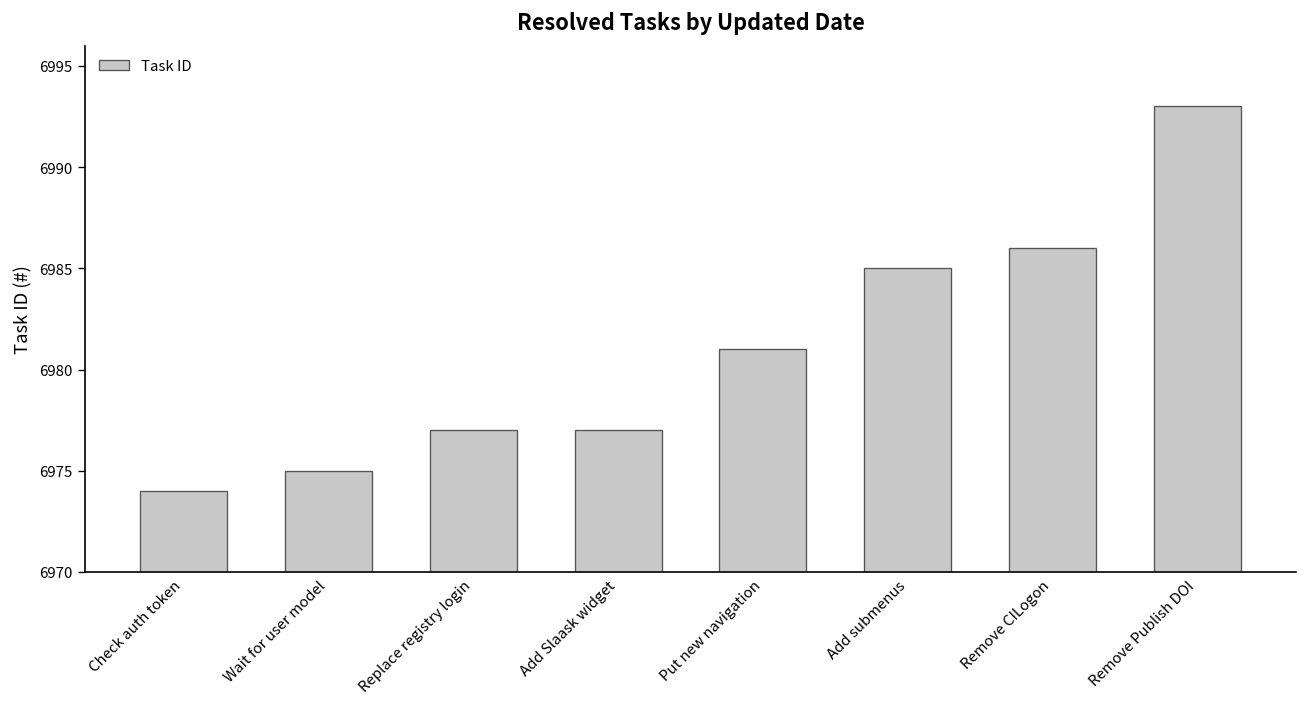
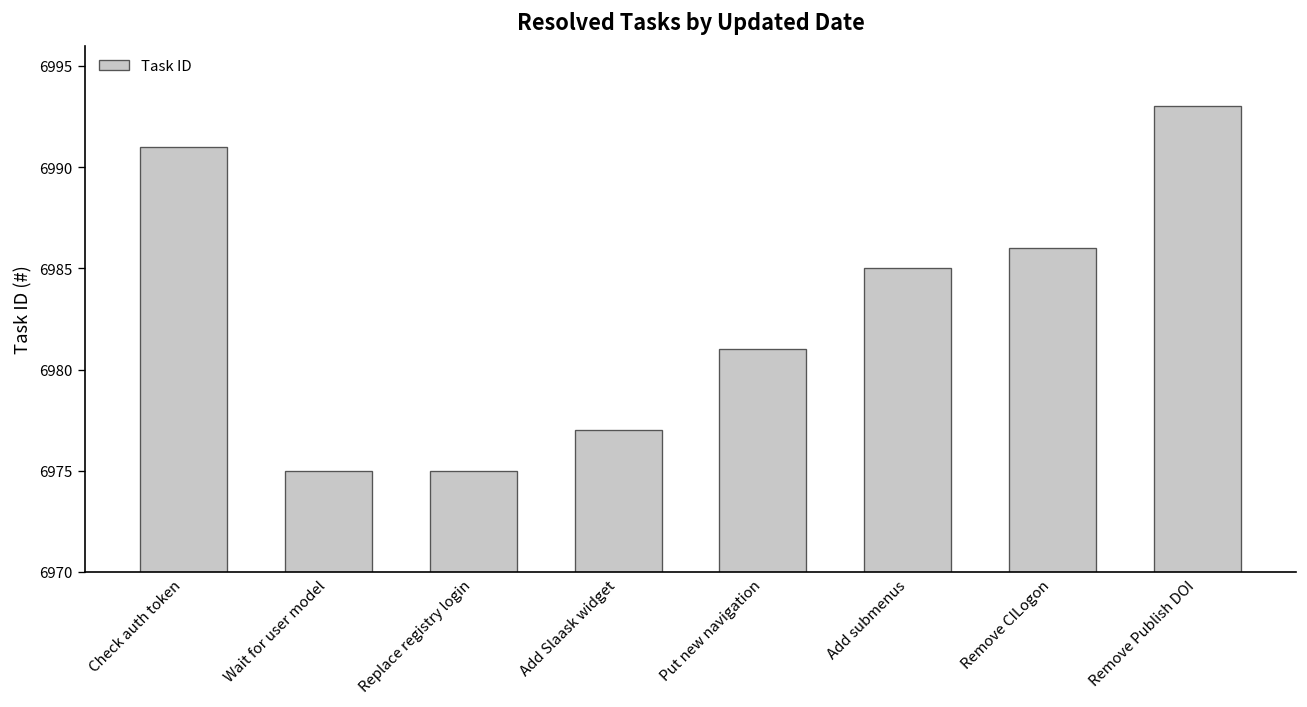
  {
-   "Check auth token": 6974,
+   "Check auth token": 6991,
    "Wait for user model": 6975,
-   "Replace registry login": 6977,
+   "Replace registry login": 6975,
    "Add Slaask widget": 6977,
    "Put new navigation": 6981,
    "Add submenus": 6985,
    "Remove CILogon": 6986,
    "Remove Publish DOI": 6993
  }
